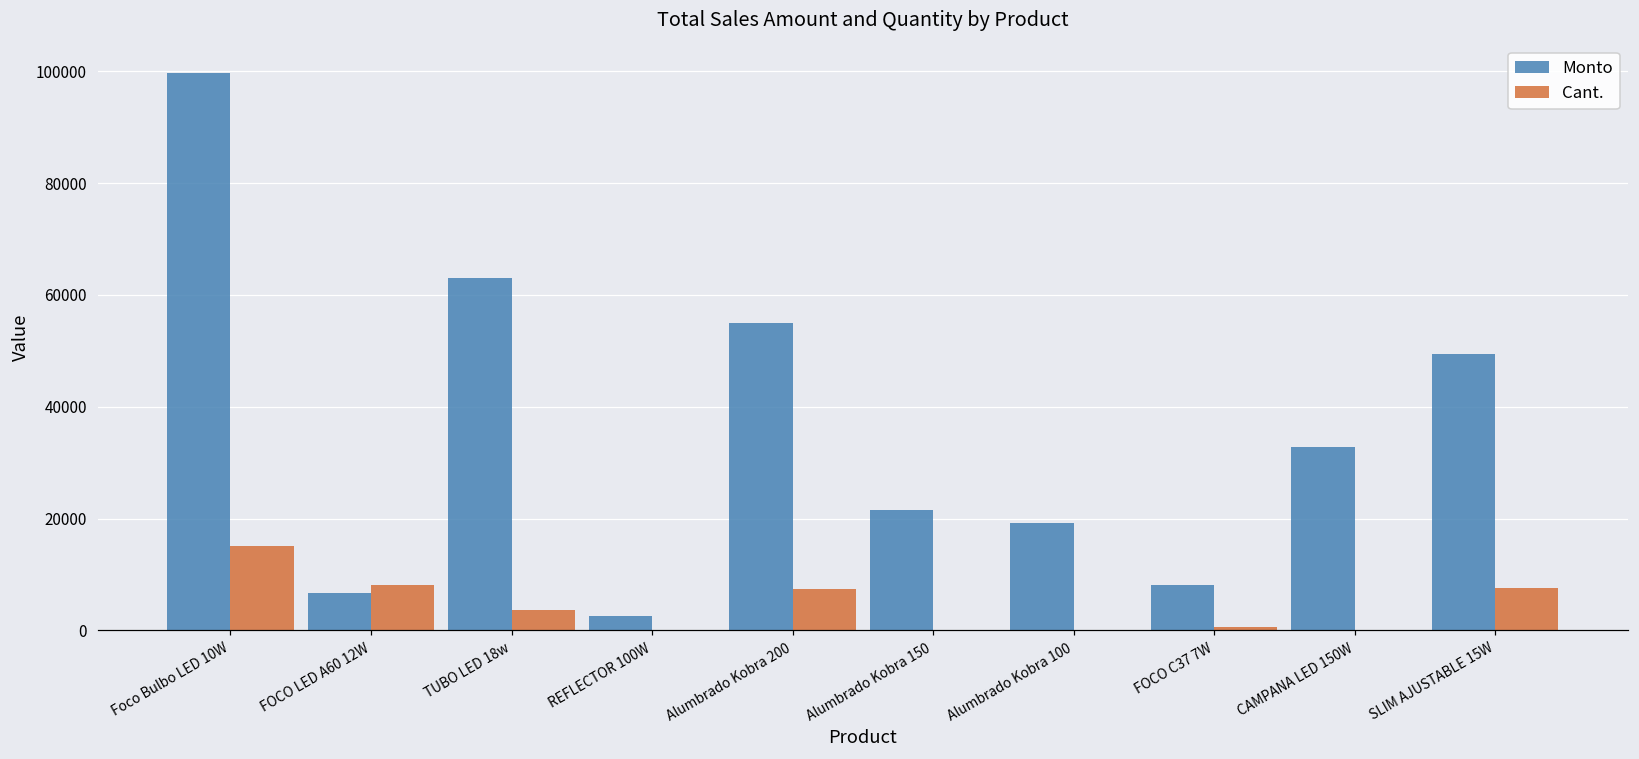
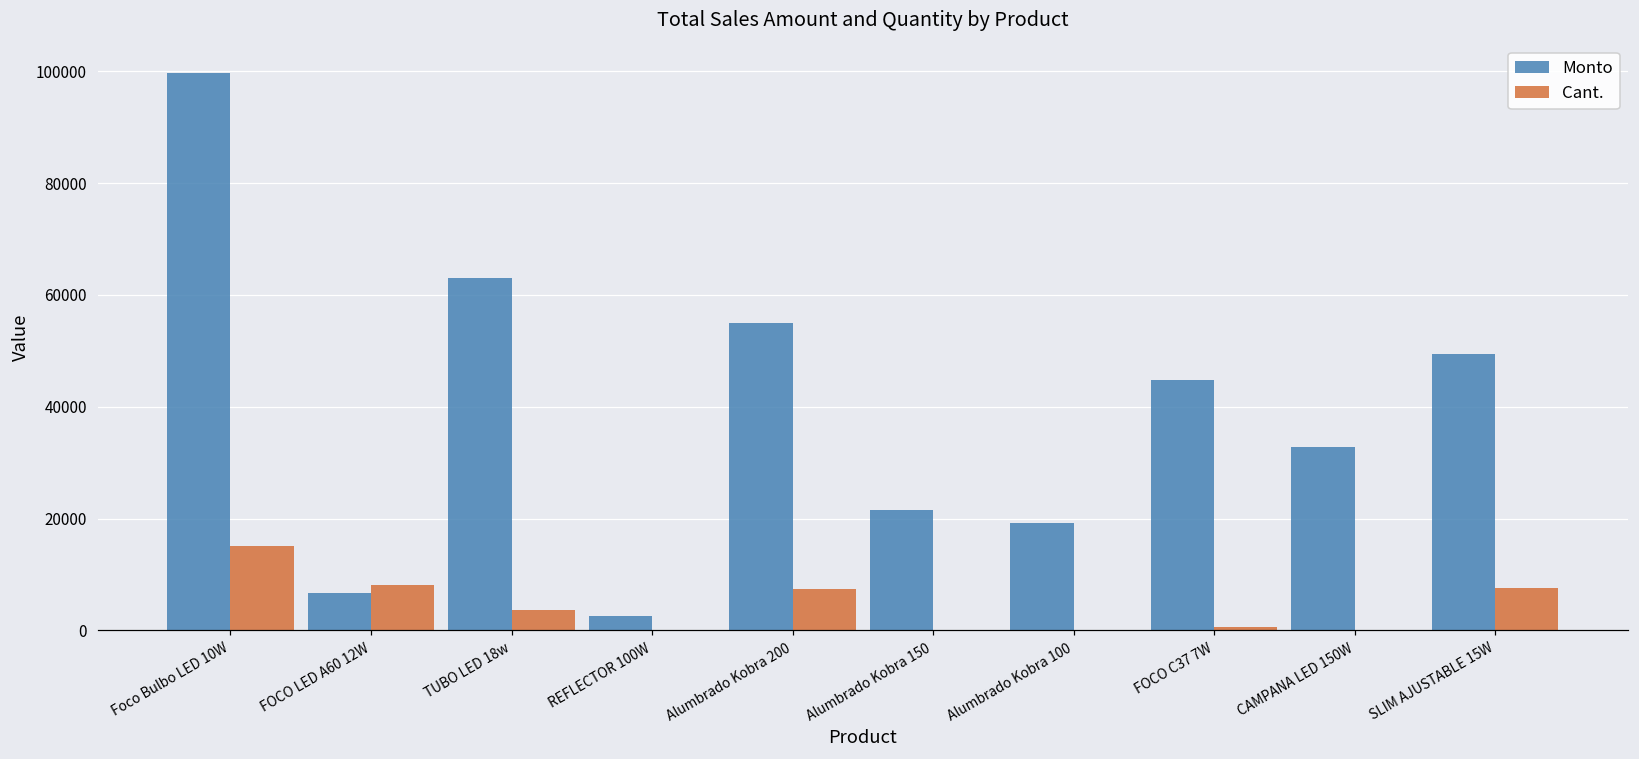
  {
    "Monto": {
      "Foco Bulbo LED 10W": 100000,
      "FOCO LED A60 12W": 7000,
      "TUBO LED 18w": 63000,
      "REFLECTOR 100W": 3000,
      "Alumbrado Kobra 200": 55000,
      "Alumbrado Kobra 150": 22000,
      "Alumbrado Kobra 100": 19000,
-     "FOCO C37 7W": 8000,
+     "FOCO C37 7W": 45000,
      "CAMPANA LED 150W": 33000,
      "SLIM AJUSTABLE 15W": 50000
    },
    "Cant.": {
      "Foco Bulbo LED 10W": 15000,
      "FOCO LED A60 12W": 8000,
      "TUBO LED 18w": 4000,
      "Alumbrado Kobra 200": 7000,
      "FOCO C37 7W": 1000,
      "SLIM AJUSTABLE 15W": 8000
    }
  }
